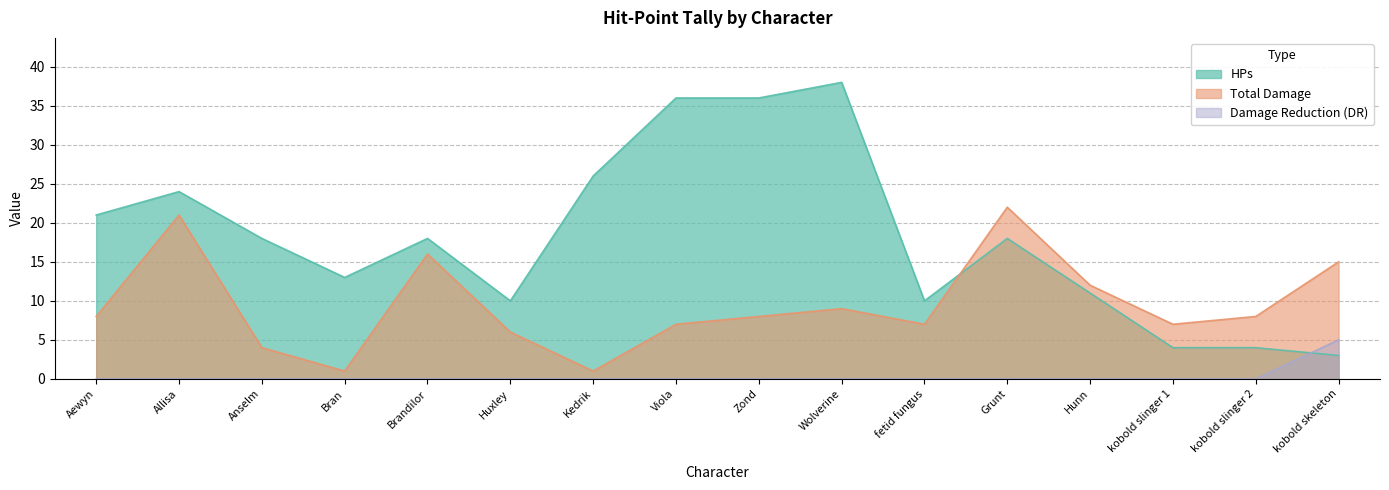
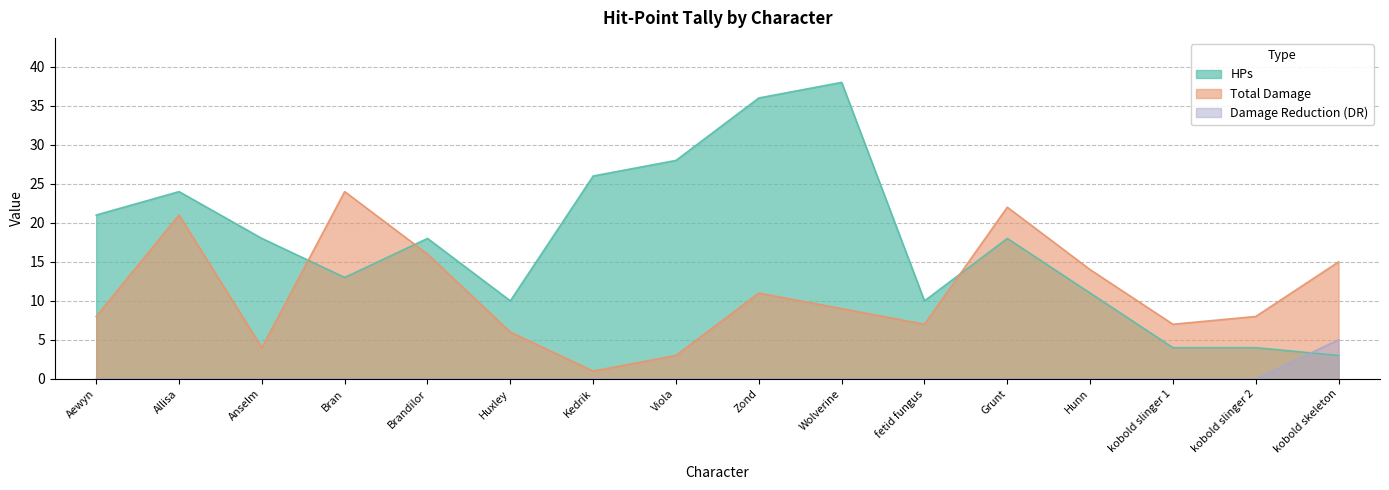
  {
    "HPs": {
      "Aewyn": 21,
      "Allisa": 24,
      "Anselm": 18,
      "Bran": 13,
      "Brandilor": 18,
      "Huxley": 10,
      "Kedrik": 26,
-     "Viola": 36,
+     "Viola": 28,
      "Zond": 36,
      "Wolverine": 38,
      "fetid fungus": 10,
      "Grunt": 18,
      "Hunn": 11,
      "kobold slinger 1": 4,
      "kobold slinger 2": 4,
      "kobold skeleton": 3
    },
    "Total Damage": {
      "Aewyn": 8,
      "Allisa": 21,
      "Anselm": 4,
-     "Bran": 1,
+     "Bran": 24,
      "Brandilor": 16,
      "Huxley": 6,
      "Kedrik": 1,
-     "Viola": 7,
-     "Zond": 8,
+     "Viola": 3,
+     "Zond": 11,
      "Wolverine": 9,
      "fetid fungus": 7,
      "Grunt": 22,
-     "Hunn": 12,
+     "Hunn": 14,
      "kobold slinger 1": 7,
      "kobold slinger 2": 8,
      "kobold skeleton": 15
    },
    "Damage Reduction (DR)": {
      "Aewyn": 0,
      "Allisa": 0,
      "Anselm": 0,
      "Bran": 0,
      "Brandilor": 0,
      "Huxley": 0,
      "Kedrik": 0,
      "Viola": 0,
      "Zond": 0,
      "Wolverine": 0,
      "fetid fungus": 0,
      "Grunt": 0,
      "Hunn": 0,
      "kobold slinger 1": 0,
      "kobold slinger 2": 0,
      "kobold skeleton": 5
    }
  }
